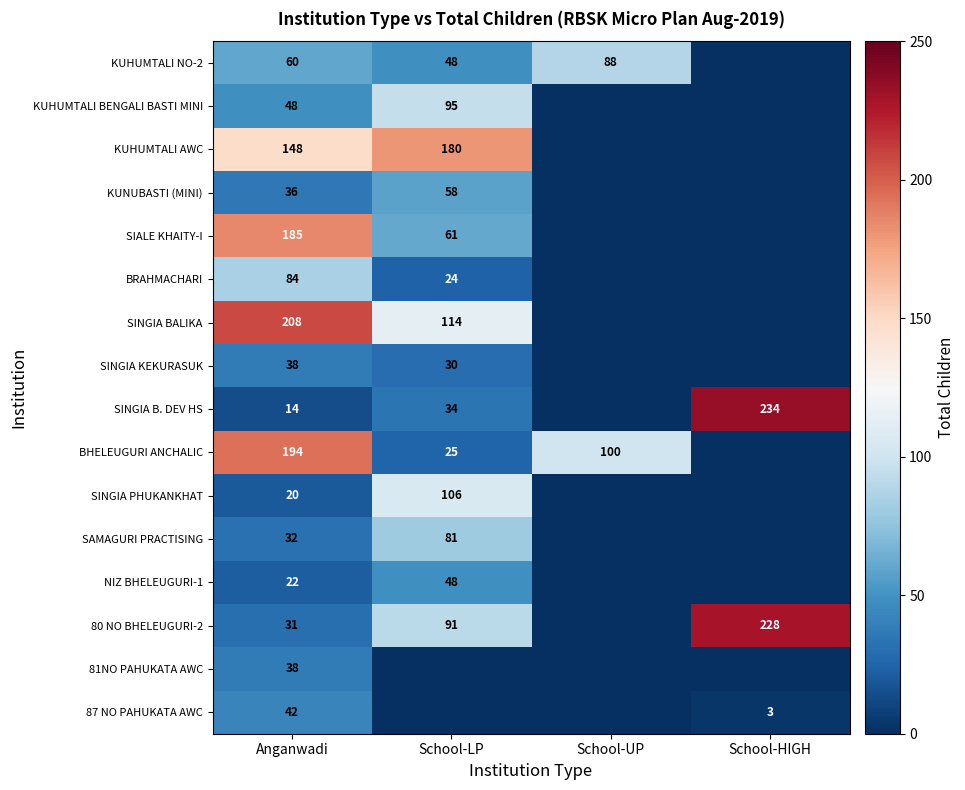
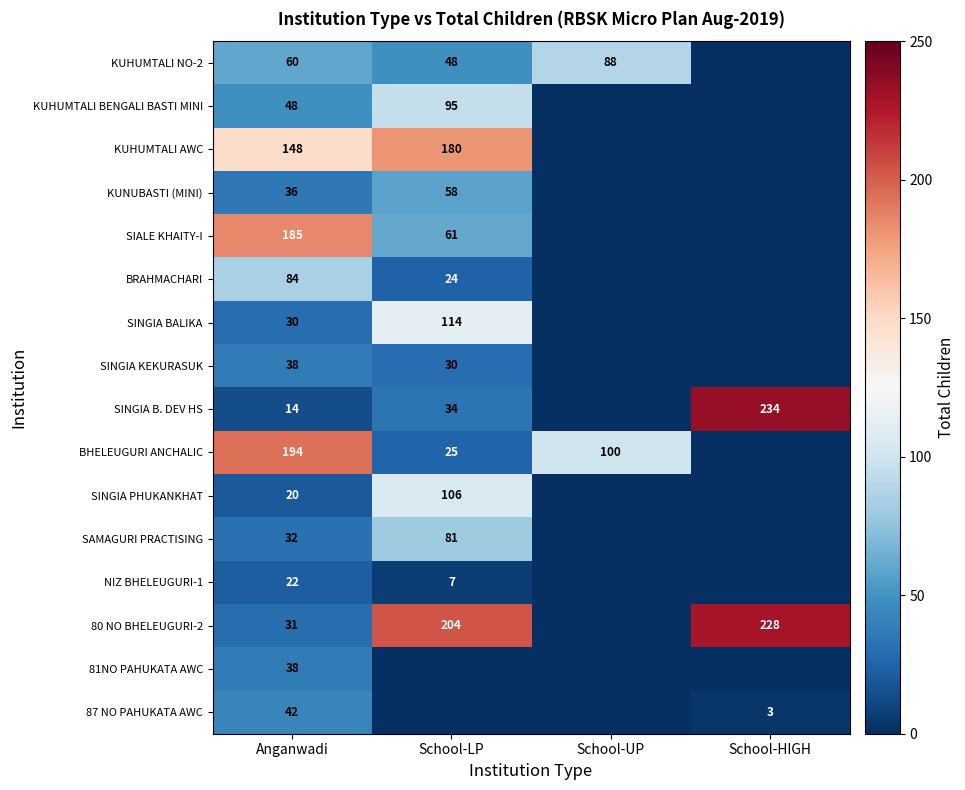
  {
    "KUHUMTALI NO-2": {
      "Anganwadi": 60,
      "School-LP": 48,
      "School-UP": 88
    },
    "KUHUMTALI BENGALI BASTI MINI": {
      "Anganwadi": 48,
      "School-LP": 95
    },
    "KUHUMTALI AWC": {
      "Anganwadi": 148,
      "School-LP": 180
    },
    "KUNUBASTI (MINI)": {
      "Anganwadi": 36,
      "School-LP": 58
    },
    "SIALE KHAITY-I": {
      "Anganwadi": 185,
      "School-LP": 61
    },
    "BRAHMACHARI": {
      "Anganwadi": 84,
      "School-LP": 24
    },
    "SINGIA BALIKA": {
-     "Anganwadi": 208,
+     "Anganwadi": 30,
      "School-LP": 114
    },
    "SINGIA KEKURASUK": {
      "Anganwadi": 38,
      "School-LP": 30
    },
    "SINGIA B. DEV HS": {
      "Anganwadi": 14,
      "School-LP": 34,
      "School-HIGH": 234
    },
    "BHELEUGURI ANCHALIC": {
      "Anganwadi": 194,
      "School-LP": 25,
      "School-UP": 100
    },
    "SINGIA PHUKANKHAT": {
      "Anganwadi": 20,
      "School-LP": 106
    },
    "SAMAGURI PRACTISING": {
      "Anganwadi": 32,
      "School-LP": 81
    },
    "NIZ BHELEUGURI-1": {
      "Anganwadi": 22,
-     "School-LP": 48
+     "School-LP": 7
    },
    "80 NO BHELEUGURI-2": {
      "Anganwadi": 31,
-     "School-LP": 91,
+     "School-LP": 204,
      "School-HIGH": 228
    },
    "81NO PAHUKATA AWC": {
      "Anganwadi": 38
    },
    "87 NO PAHUKATA AWC": {
      "Anganwadi": 42,
      "School-HIGH": 3
    }
  }
